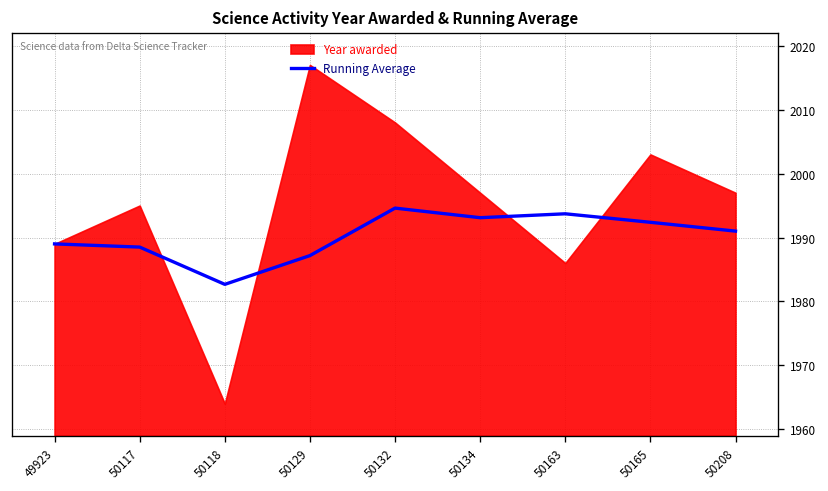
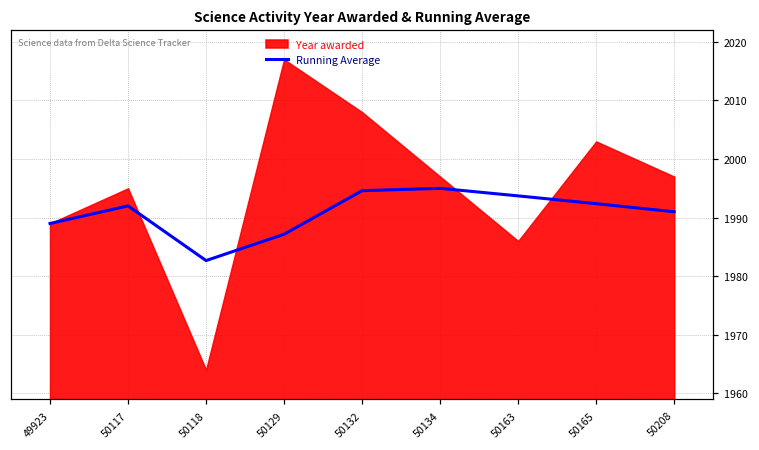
  {
    "Running Average": {
-     "50117": 1989,
+     "50117": 1992,
      "50118": 1983,
      "50129": 1987,
      "50132": 1995,
-     "50134": 1993,
+     "50134": 1995,
      "50163": 1994,
      "50165": 1992,
      "50208": 1991
    },
    "Year awarded": {
      "50117": 1995,
      "50118": 1964,
      "50129": 2017,
      "50132": 2008,
      "50134": 1997,
      "50163": 1986,
      "50165": 2003,
      "50208": 1997
    }
  }
